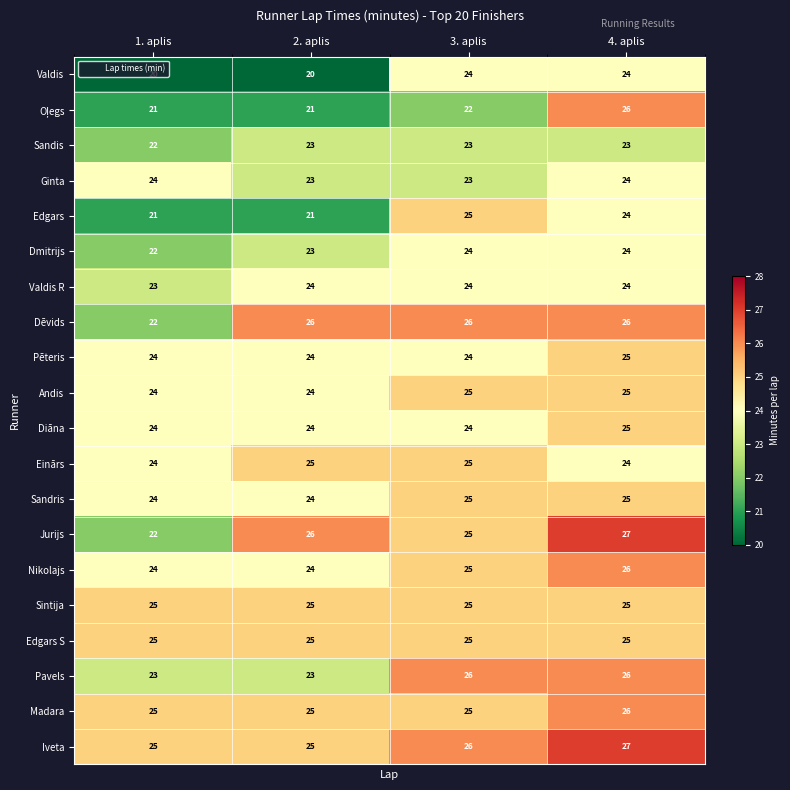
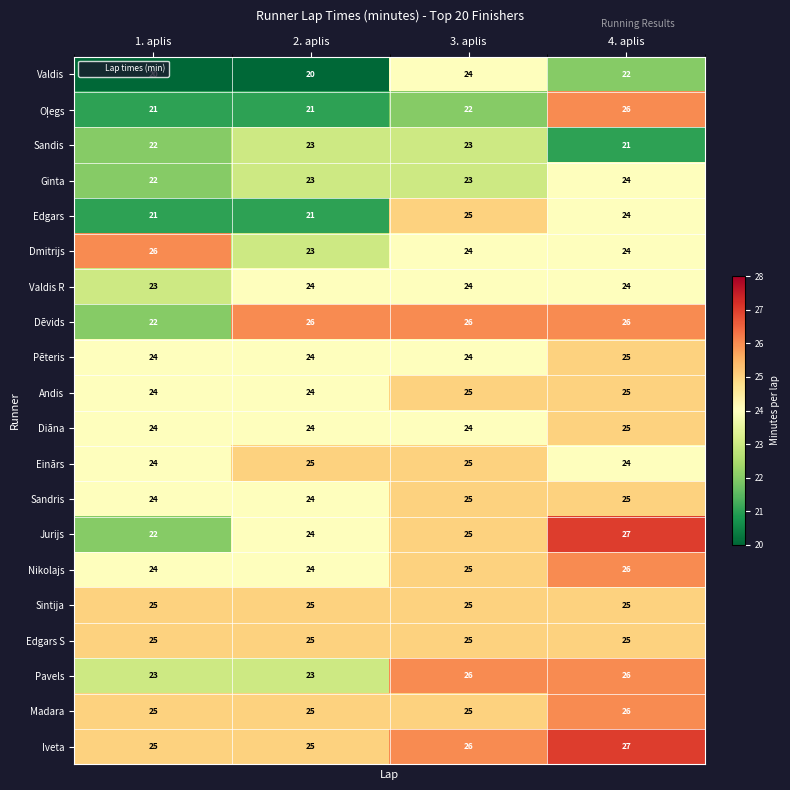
  {
    "Valdis": {
      "2. aplis": 20,
      "3. aplis": 24,
-     "4. aplis": 24
+     "4. aplis": 22
    },
    "Oļegs": {
      "1. aplis": 21,
      "2. aplis": 21,
      "3. aplis": 22,
      "4. aplis": 26
    },
    "Sandis": {
      "1. aplis": 22,
      "2. aplis": 23,
      "3. aplis": 23,
-     "4. aplis": 23
+     "4. aplis": 21
    },
    "Ginta": {
-     "1. aplis": 24,
+     "1. aplis": 22,
      "2. aplis": 23,
      "3. aplis": 23,
      "4. aplis": 24
    },
    "Edgars": {
      "1. aplis": 21,
      "2. aplis": 21,
      "3. aplis": 25,
      "4. aplis": 24
    },
    "Dmitrijs": {
-     "1. aplis": 22,
+     "1. aplis": 26,
      "2. aplis": 23,
      "3. aplis": 24,
      "4. aplis": 24
    },
    "Valdis R": {
      "1. aplis": 23,
      "2. aplis": 24,
      "3. aplis": 24,
      "4. aplis": 24
    },
    "Dēvids": {
      "1. aplis": 22,
      "2. aplis": 26,
      "3. aplis": 26,
      "4. aplis": 26
    },
    "Pēteris": {
      "1. aplis": 24,
      "2. aplis": 24,
      "3. aplis": 24,
      "4. aplis": 25
    },
    "Andis": {
      "1. aplis": 24,
      "2. aplis": 24,
      "3. aplis": 25,
      "4. aplis": 25
    },
    "Diāna": {
      "1. aplis": 24,
      "2. aplis": 24,
      "3. aplis": 24,
      "4. aplis": 25
    },
    "Einārs": {
      "1. aplis": 24,
      "2. aplis": 25,
      "3. aplis": 25,
      "4. aplis": 24
    },
    "Sandris": {
      "1. aplis": 24,
      "2. aplis": 24,
      "3. aplis": 25,
      "4. aplis": 25
    },
    "Jurijs": {
      "1. aplis": 22,
-     "2. aplis": 26,
+     "2. aplis": 24,
      "3. aplis": 25,
      "4. aplis": 27
    },
    "Nikolajs": {
      "1. aplis": 24,
      "2. aplis": 24,
      "3. aplis": 25,
      "4. aplis": 26
    },
    "Sintija": {
      "1. aplis": 25,
      "2. aplis": 25,
      "3. aplis": 25,
      "4. aplis": 25
    },
    "Edgars S": {
      "1. aplis": 25,
      "2. aplis": 25,
      "3. aplis": 25,
      "4. aplis": 25
    },
    "Pavels": {
      "1. aplis": 23,
      "2. aplis": 23,
      "3. aplis": 26,
      "4. aplis": 26
    },
    "Madara": {
      "1. aplis": 25,
      "2. aplis": 25,
      "3. aplis": 25,
      "4. aplis": 26
    },
    "Iveta": {
      "1. aplis": 25,
      "2. aplis": 25,
      "3. aplis": 26,
      "4. aplis": 27
    }
  }
